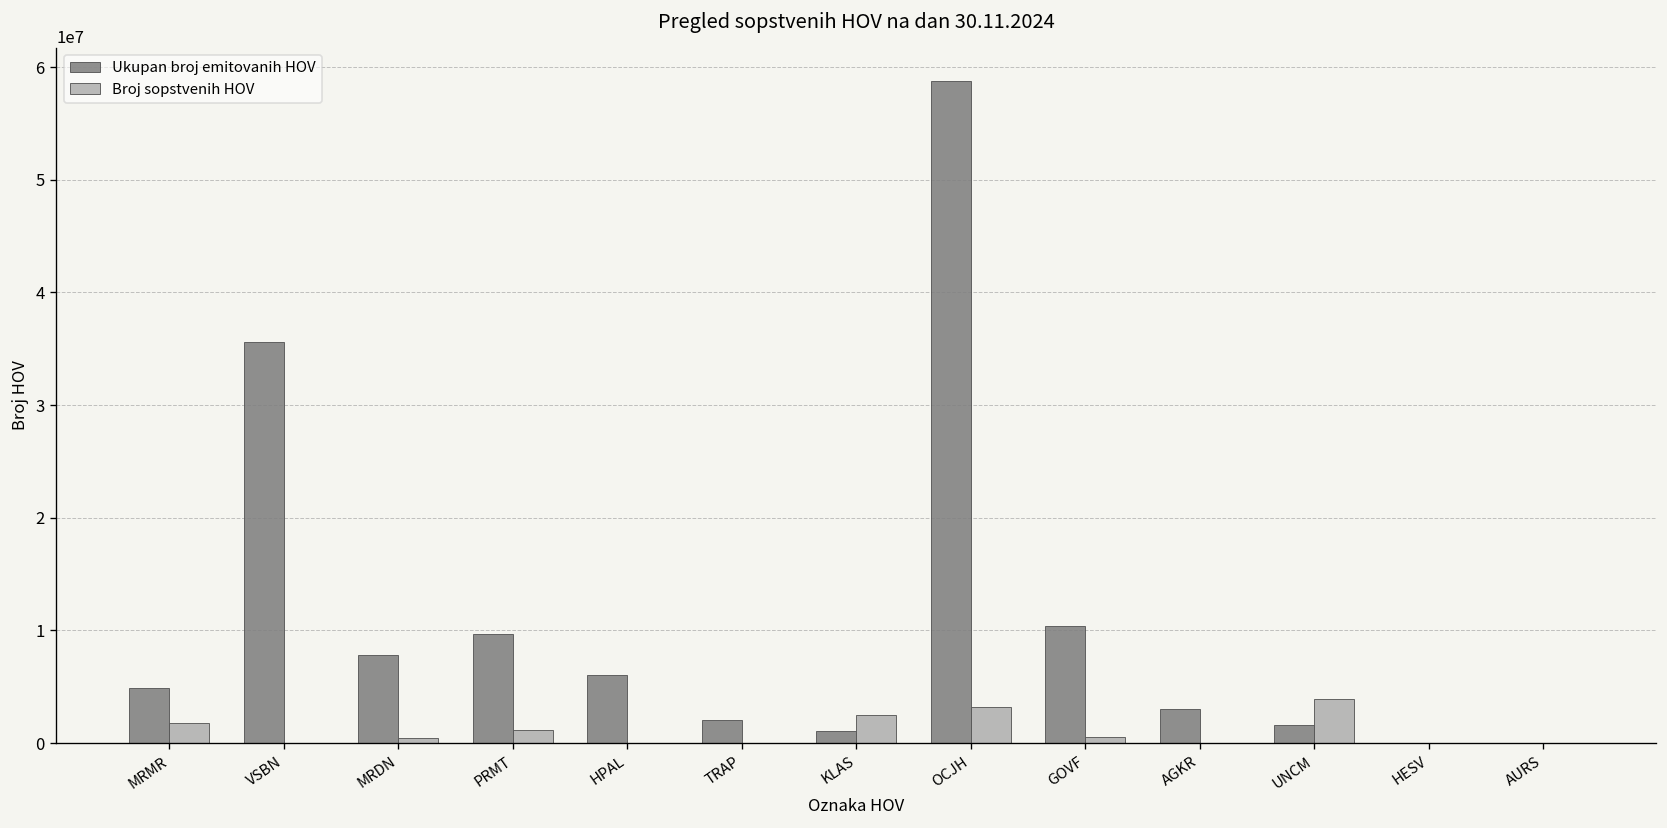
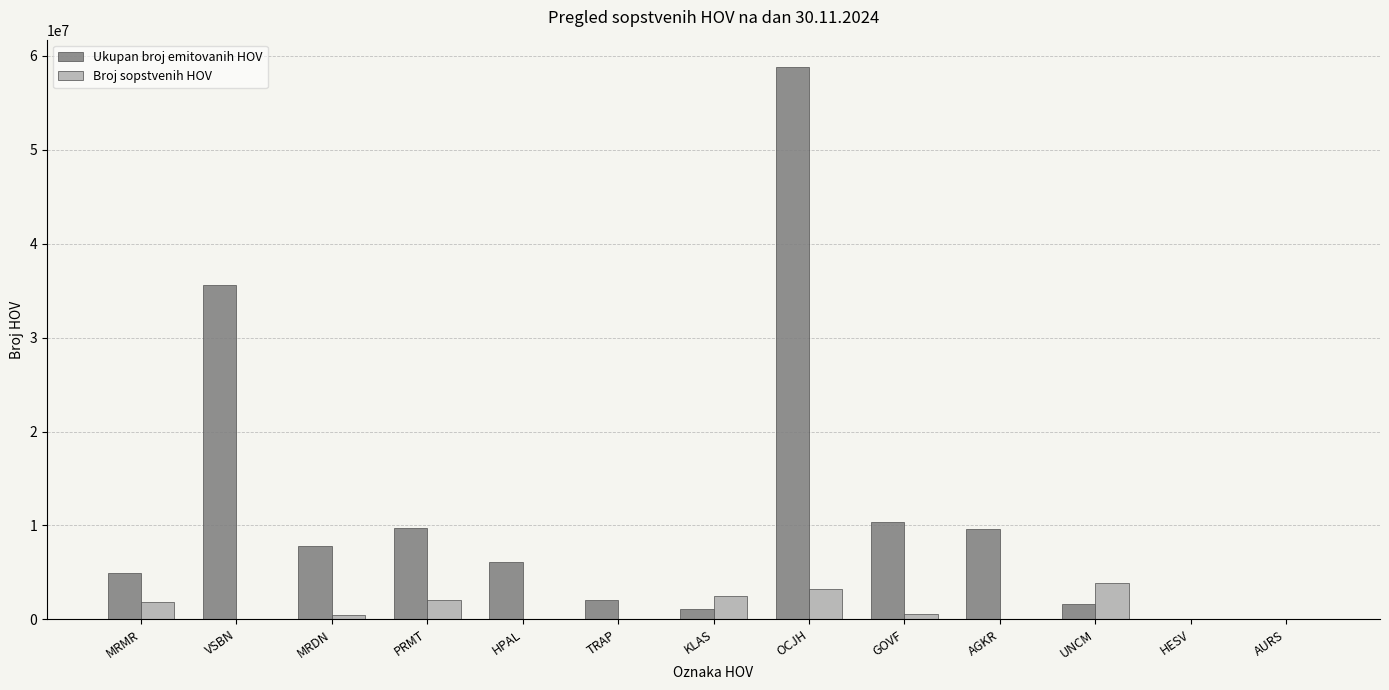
  {
    "Ukupan broj emitovanih HOV": {
      "MRMR": 5000000,
      "VSBN": 36000000,
      "MRDN": 8000000,
      "PRMT": 10000000,
      "HPAL": 6000000,
      "TRAP": 2000000,
      "KLAS": 1000000,
      "OCJH": 59000000,
      "GOVF": 10000000,
-     "AGKR": 3000000,
+     "AGKR": 10000000,
      "UNCM": 2000000
    },
    "Broj sopstvenih HOV": {
      "MRMR": 2000000,
      "MRDN": 0,
-     "PRMT": 1000000,
+     "PRMT": 2000000,
      "KLAS": 3000000,
      "OCJH": 3000000,
      "GOVF": 1000000,
      "UNCM": 4000000
    }
  }
